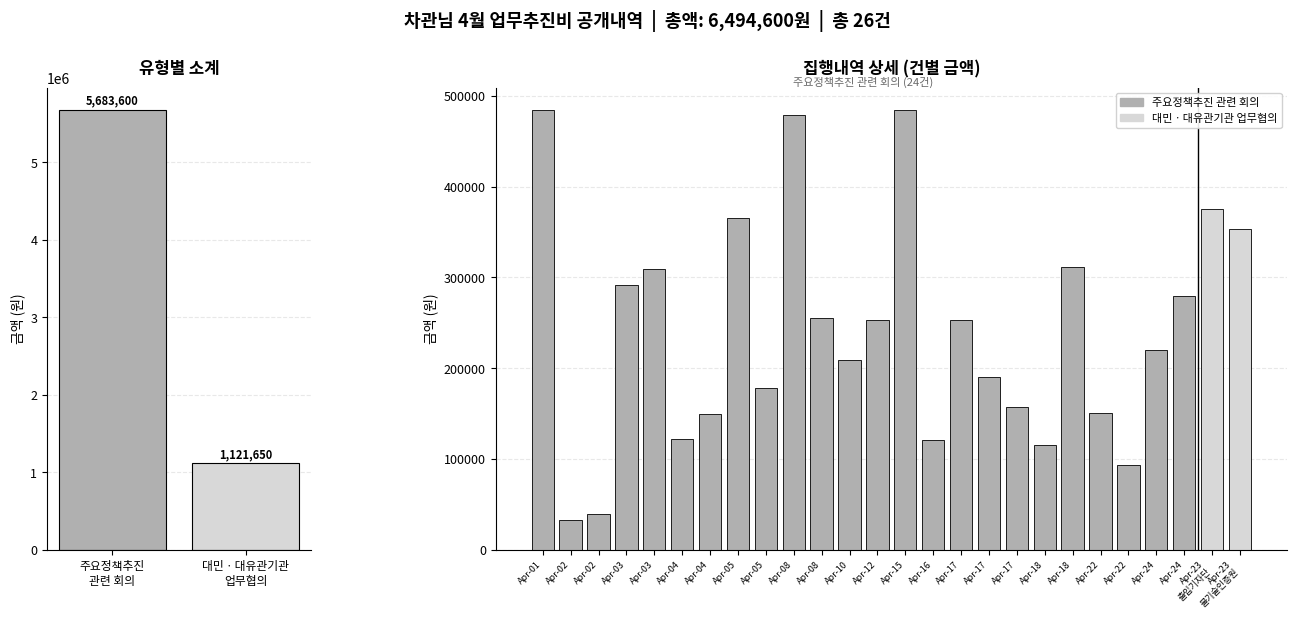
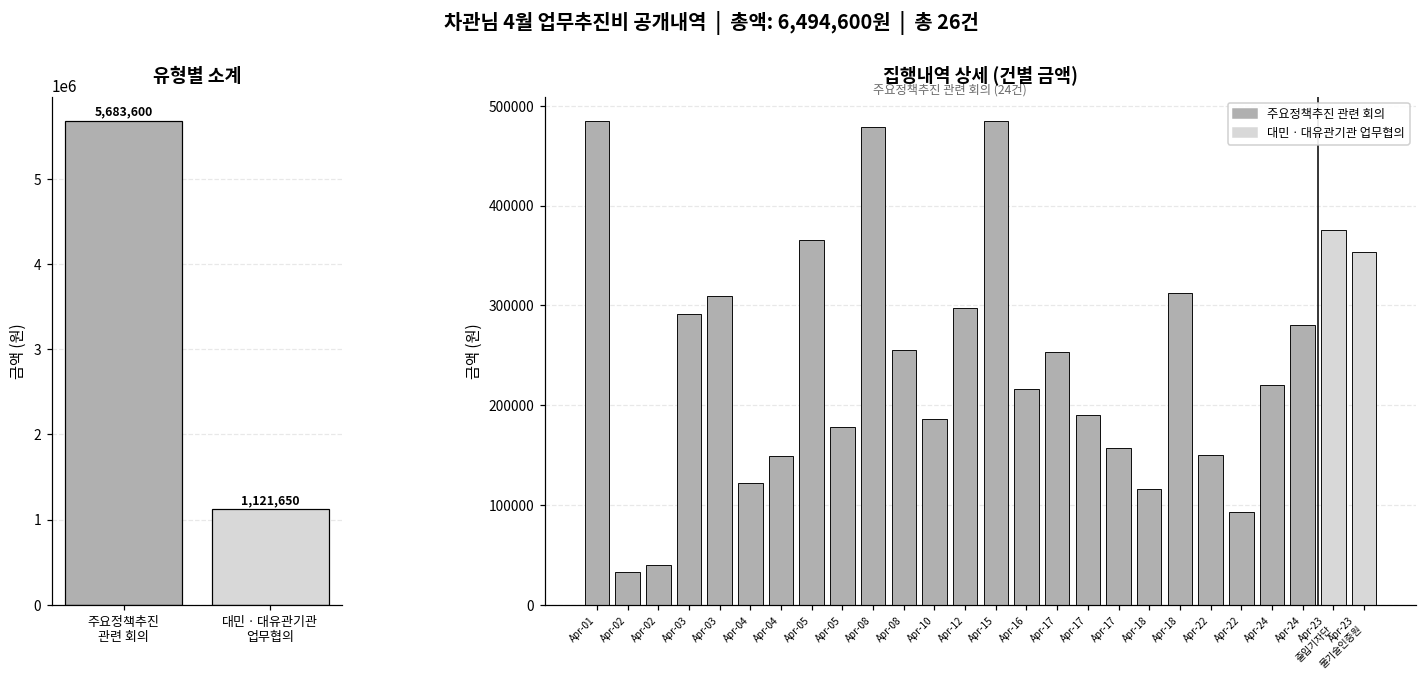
  {
    "유형별 소계": {
      "주요정책추진 관련 회의": "5,683,600",
      "대민ㆍ대유관기관 업무협의": "1,121,650"
    },
    "집행내역 상세 (건별 금액)": {
      "주요정책추진 관련 회의": {
        "Apr-01": "490000",
-       "Apr-10": "210000",
-       "Apr-12": "250000",
-       "Apr-16": "120000"
+       "Apr-10": "190000",
+       "Apr-12": "300000",
+       "Apr-16": "220000"
      },
      "대민ㆍ대유관기관 업무협의": {
        "Apr-23 출입기자단": "380000",
        "Apr-23 물기술인증원": "350000"
      }
    }
  }
